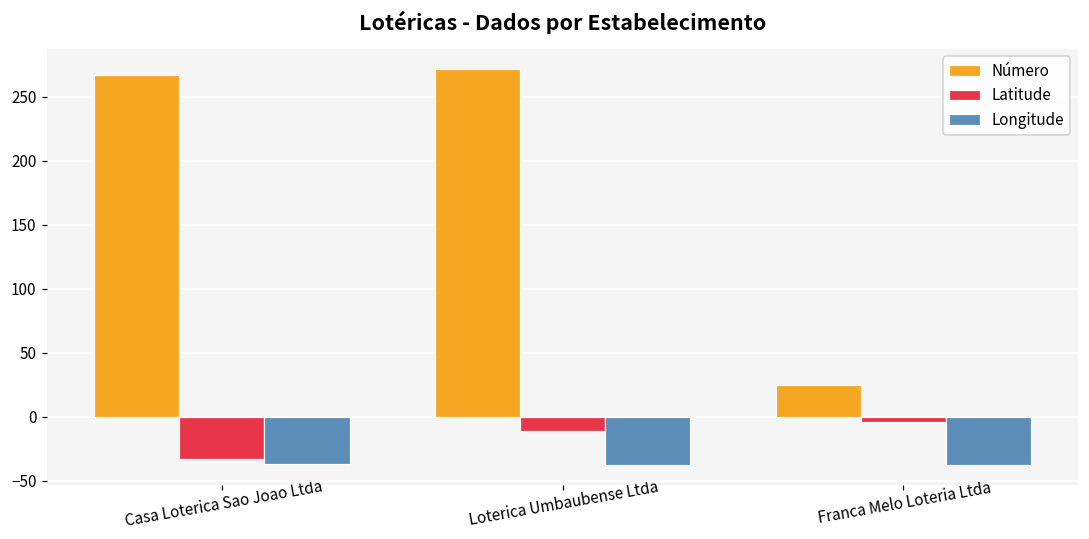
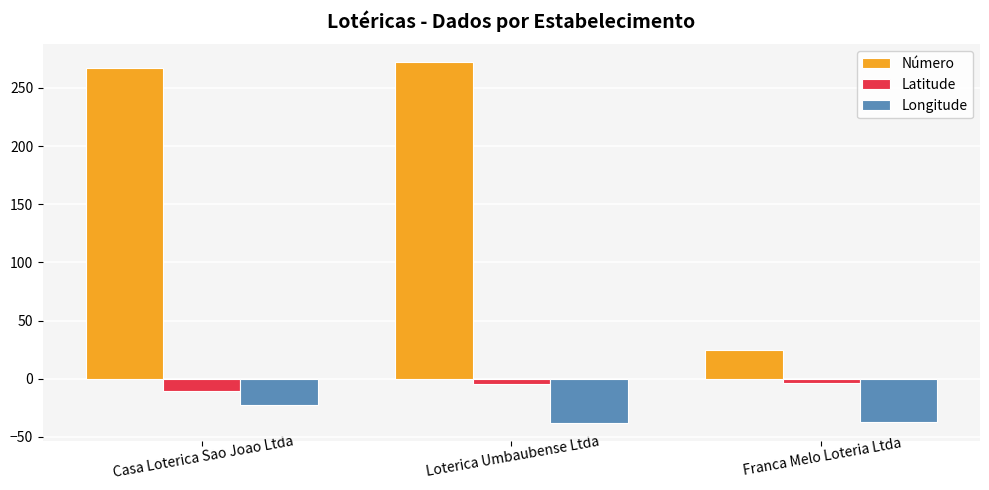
  {
    "Número": {
      "Casa Loterica Sao Joao Ltda": 267,
      "Loterica Umbaubense Ltda": 272,
      "Franca Melo Loteria Ltda": 25
    },
    "Latitude": {
-     "Casa Loterica Sao Joao Ltda": -33,
-     "Loterica Umbaubense Ltda": -11,
+     "Casa Loterica Sao Joao Ltda": -10,
+     "Loterica Umbaubense Ltda": -4,
      "Franca Melo Loteria Ltda": -4
    },
    "Longitude": {
-     "Casa Loterica Sao Joao Ltda": -37,
+     "Casa Loterica Sao Joao Ltda": -22,
      "Loterica Umbaubense Ltda": -38,
      "Franca Melo Loteria Ltda": -37
    }
  }
